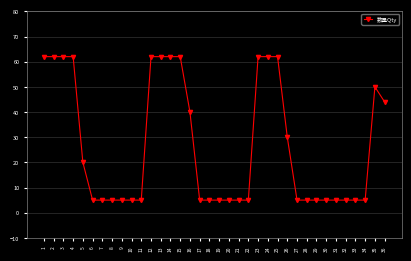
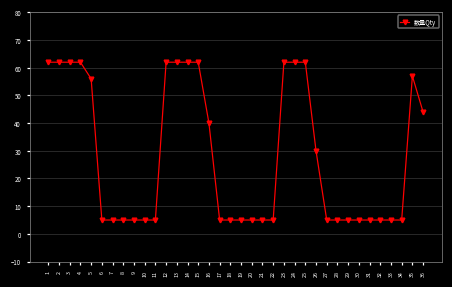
  {
    "1": 62,
    "2": 62,
    "3": 62,
    "4": 62,
-   "5": 20,
+   "5": 56,
    "6": 5,
    "7": 5,
    "8": 5,
    "9": 5,
    "10": 5,
    "11": 5,
    "12": 62,
    "13": 62,
    "14": 62,
    "15": 62,
    "16": 40,
    "17": 5,
    "18": 5,
    "19": 5,
    "20": 5,
    "21": 5,
    "22": 5,
    "23": 62,
    "24": 62,
    "25": 62,
    "26": 30,
    "27": 5,
    "28": 5,
    "29": 5,
    "30": 5,
    "31": 5,
    "32": 5,
    "33": 5,
    "34": 5,
-   "35": 50,
+   "35": 57,
    "36": 44
  }
